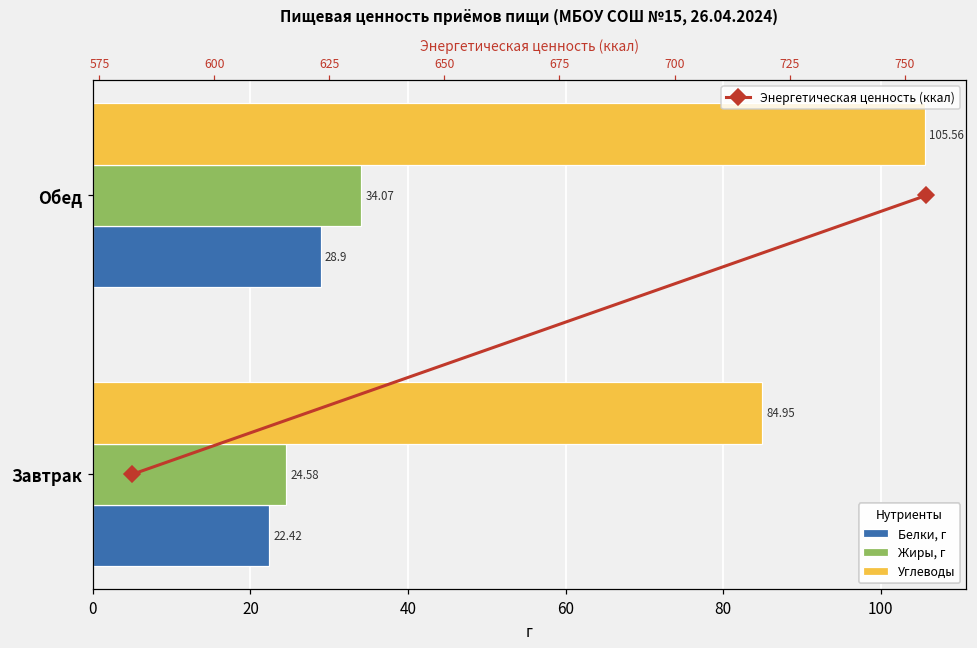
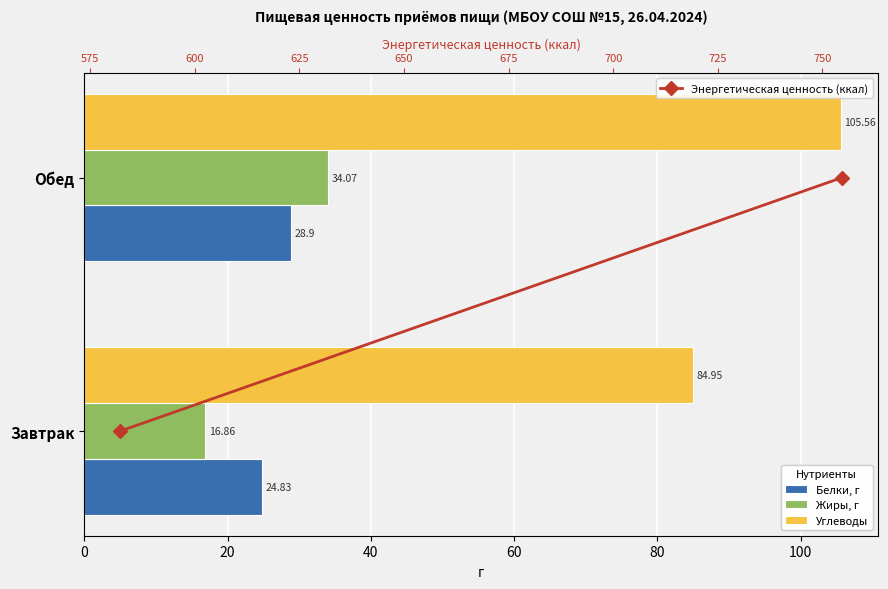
  {
    "Белки, г": {
      "Обед": 28.9,
-     "Завтрак": 22.42
+     "Завтрак": 24.83
    },
    "Жиры, г": {
      "Обед": 34.07,
-     "Завтрак": 24.58
+     "Завтрак": 16.86
    },
    "Углеводы": {
      "Обед": 105.56,
      "Завтрак": 84.95
    }
  }
